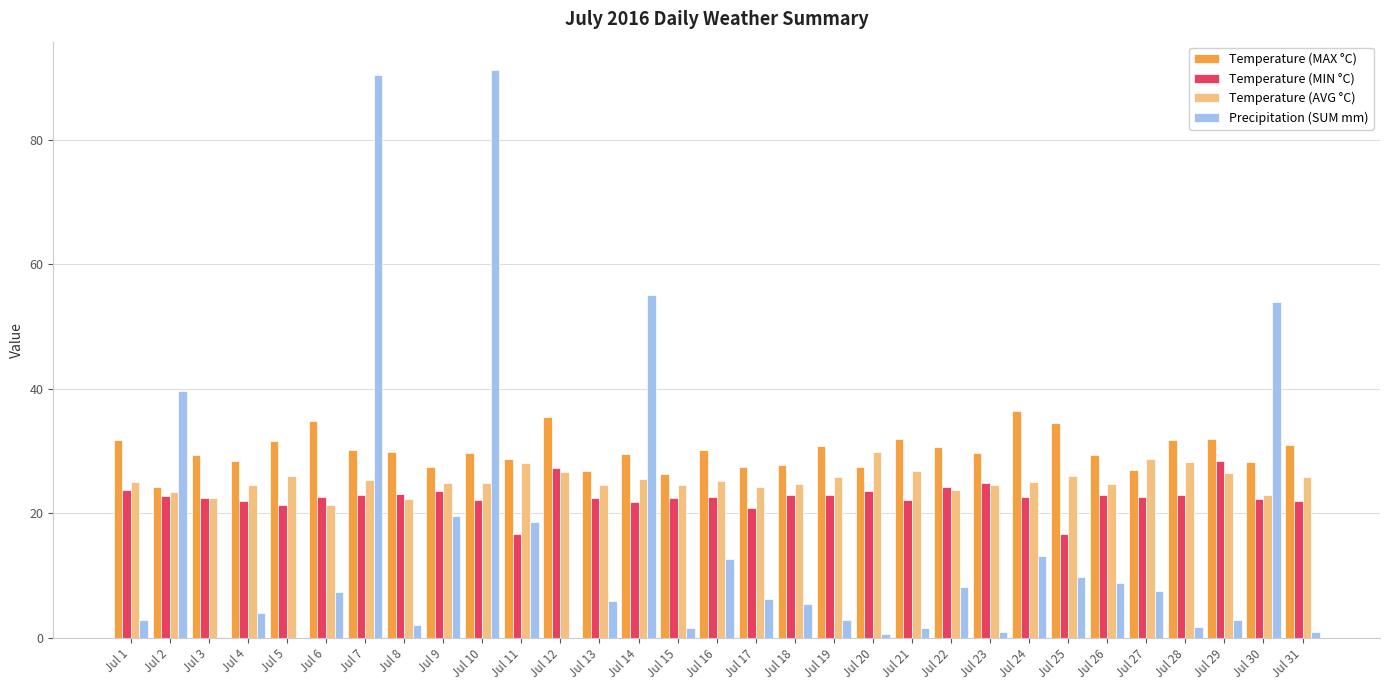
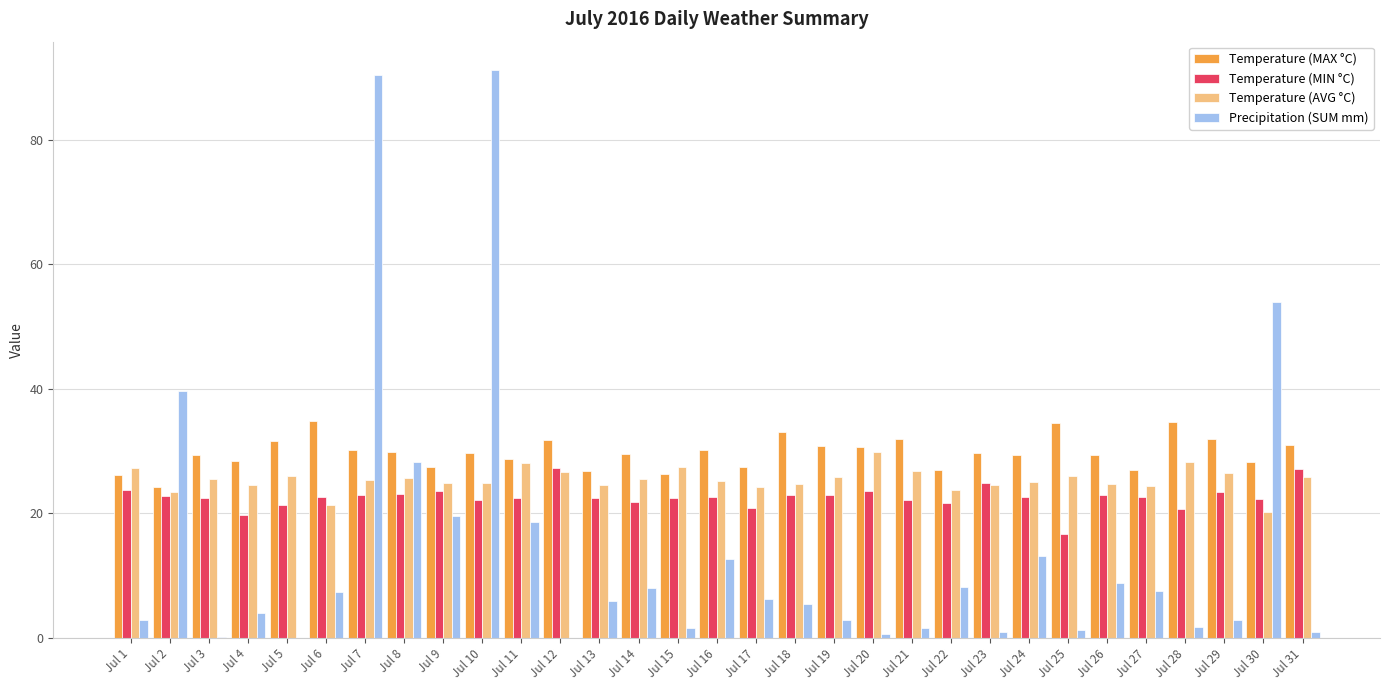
  {
    "Temperature (MAX °C)": {
-     "Jul 1": 32,
+     "Jul 1": 26,
      "Jul 2": 24,
      "Jul 3": 29,
      "Jul 4": 28,
      "Jul 5": 32,
      "Jul 6": 35,
      "Jul 7": 30,
      "Jul 8": 30,
      "Jul 9": 28,
      "Jul 10": 30,
      "Jul 11": 29,
-     "Jul 12": 36,
+     "Jul 12": 32,
      "Jul 13": 27,
      "Jul 14": 30,
      "Jul 15": 26,
      "Jul 16": 30,
      "Jul 17": 28,
-     "Jul 18": 28,
+     "Jul 18": 33,
      "Jul 19": 31,
-     "Jul 20": 28,
+     "Jul 20": 31,
      "Jul 21": 32,
-     "Jul 22": 31,
+     "Jul 22": 27,
      "Jul 23": 30,
-     "Jul 24": 36,
+     "Jul 24": 29,
      "Jul 25": 35,
      "Jul 26": 29,
      "Jul 27": 27,
-     "Jul 28": 32,
+     "Jul 28": 35,
      "Jul 29": 32,
      "Jul 30": 28,
      "Jul 31": 31
    },
    "Temperature (MIN °C)": {
      "Jul 1": 24,
      "Jul 2": 23,
      "Jul 3": 22,
-     "Jul 4": 22,
+     "Jul 4": 20,
      "Jul 5": 21,
      "Jul 6": 23,
      "Jul 7": 23,
      "Jul 8": 23,
      "Jul 9": 24,
      "Jul 10": 22,
-     "Jul 11": 17,
+     "Jul 11": 23,
      "Jul 12": 27,
      "Jul 13": 23,
      "Jul 14": 22,
      "Jul 15": 23,
      "Jul 16": 23,
      "Jul 17": 21,
      "Jul 18": 23,
      "Jul 19": 23,
      "Jul 20": 24,
      "Jul 21": 22,
-     "Jul 22": 24,
+     "Jul 22": 22,
      "Jul 23": 25,
      "Jul 24": 23,
      "Jul 25": 17,
      "Jul 26": 23,
      "Jul 27": 23,
-     "Jul 28": 23,
-     "Jul 29": 28,
+     "Jul 28": 21,
+     "Jul 29": 24,
      "Jul 30": 22,
-     "Jul 31": 22
+     "Jul 31": 27
    },
    "Temperature (AVG °C)": {
-     "Jul 1": 25,
+     "Jul 1": 27,
      "Jul 2": 23,
-     "Jul 3": 22,
+     "Jul 3": 26,
      "Jul 4": 25,
      "Jul 5": 26,
      "Jul 6": 21,
      "Jul 7": 25,
-     "Jul 8": 22,
+     "Jul 8": 26,
      "Jul 9": 25,
      "Jul 10": 25,
      "Jul 11": 28,
      "Jul 12": 27,
      "Jul 13": 25,
      "Jul 14": 26,
-     "Jul 15": 25,
+     "Jul 15": 28,
      "Jul 16": 25,
      "Jul 17": 24,
      "Jul 18": 25,
      "Jul 19": 26,
      "Jul 20": 30,
      "Jul 21": 27,
      "Jul 22": 24,
      "Jul 23": 25,
      "Jul 24": 25,
      "Jul 25": 26,
      "Jul 26": 25,
-     "Jul 27": 29,
+     "Jul 27": 24,
      "Jul 28": 28,
      "Jul 29": 27,
-     "Jul 30": 23,
+     "Jul 30": 20,
      "Jul 31": 26
    },
    "Precipitation (SUM mm)": {
      "Jul 1": 3,
      "Jul 2": 40,
      "Jul 4": 4,
      "Jul 5": 0,
      "Jul 6": 7,
      "Jul 7": 90,
-     "Jul 8": 2,
+     "Jul 8": 28,
      "Jul 9": 20,
      "Jul 10": 91,
      "Jul 11": 19,
      "Jul 12": 0,
      "Jul 13": 6,
-     "Jul 14": 55,
+     "Jul 14": 8,
      "Jul 15": 2,
      "Jul 16": 13,
      "Jul 17": 6,
      "Jul 18": 5,
      "Jul 19": 3,
      "Jul 20": 1,
      "Jul 21": 2,
      "Jul 22": 8,
      "Jul 23": 1,
      "Jul 24": 13,
-     "Jul 25": 10,
+     "Jul 25": 1,
      "Jul 26": 9,
      "Jul 27": 8,
      "Jul 28": 2,
      "Jul 29": 3,
      "Jul 30": 54,
      "Jul 31": 1
    }
  }
